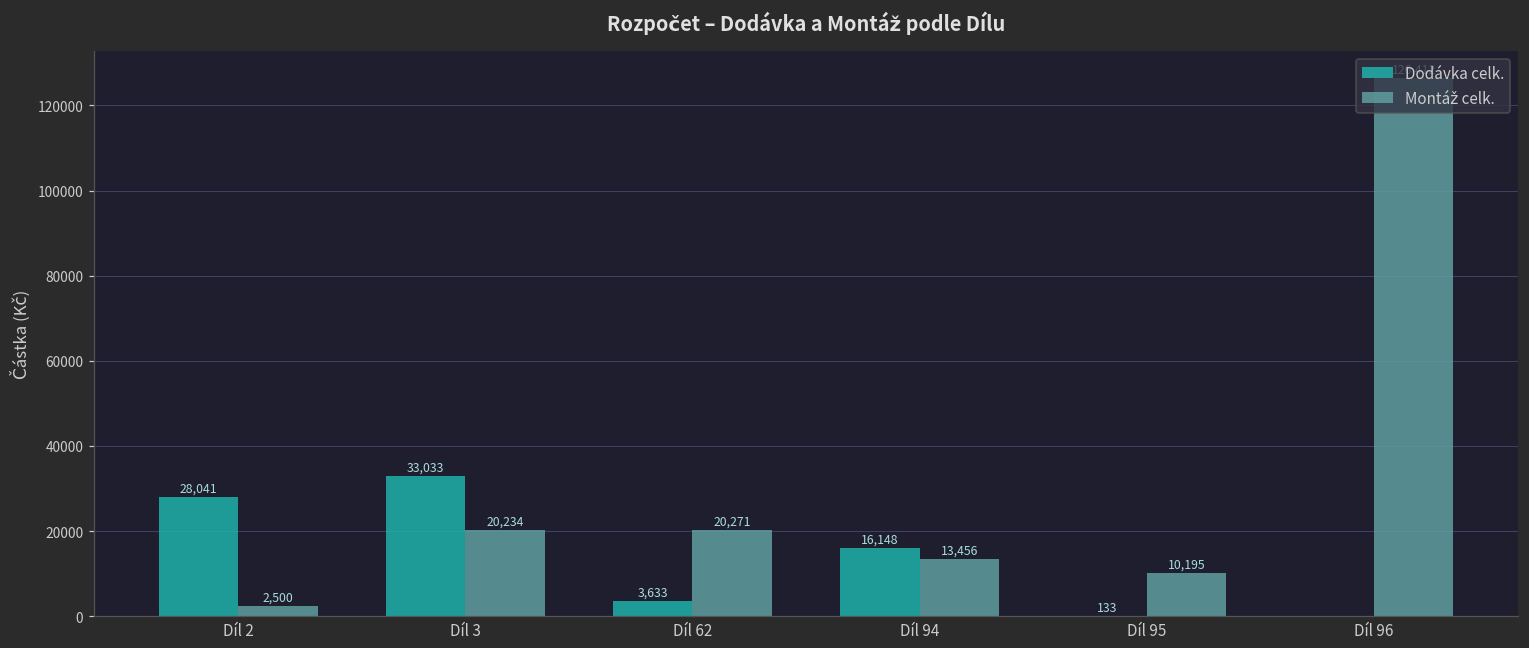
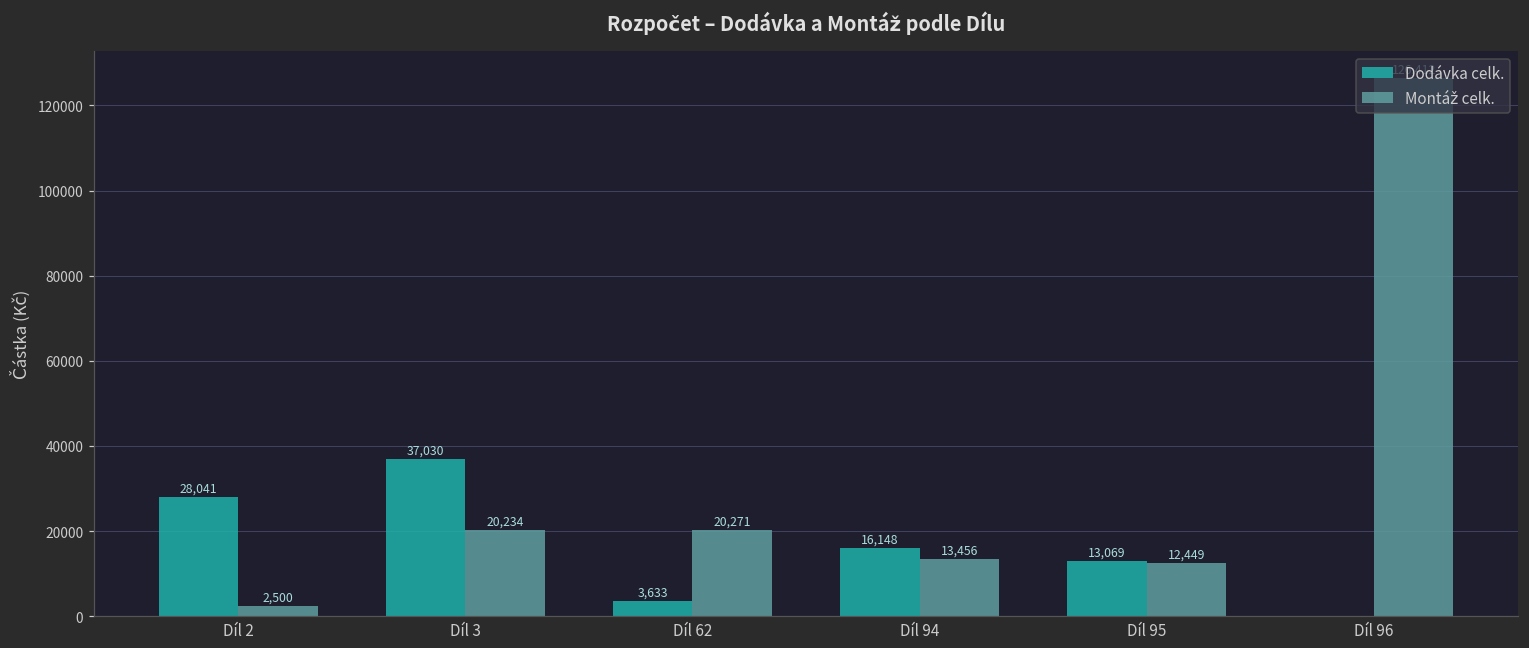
  {
    "Dodávka celk.": {
      "Díl 2": "28,041",
-     "Díl 3": "33,033",
+     "Díl 3": "37,030",
      "Díl 62": "3,633",
      "Díl 94": "16,148",
-     "Díl 95": "133"
+     "Díl 95": "13,069"
    },
    "Montáž celk.": {
      "Díl 2": "2,500",
      "Díl 3": "20,234",
      "Díl 62": "20,271",
      "Díl 94": "13,456",
-     "Díl 95": "10,195"
+     "Díl 95": "12,449"
    }
  }
